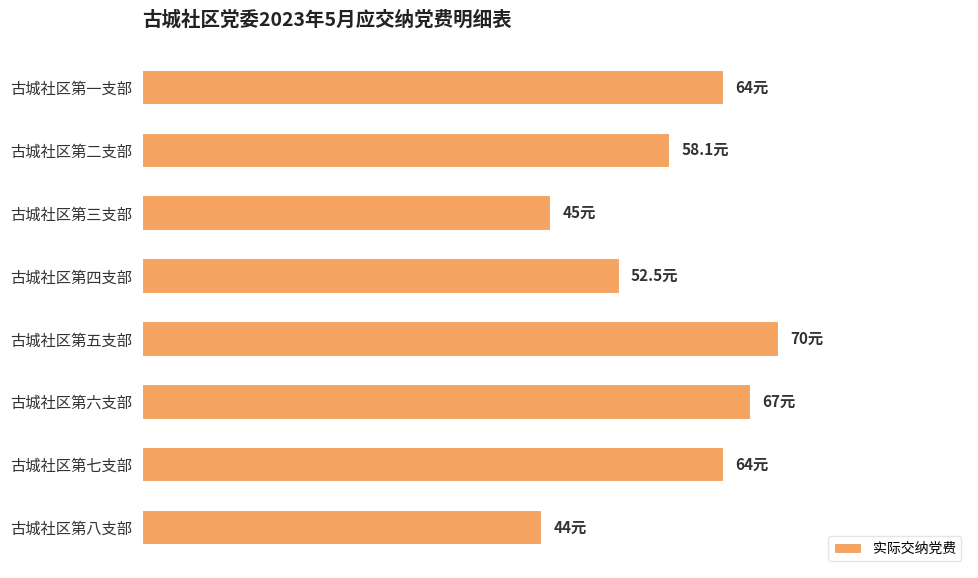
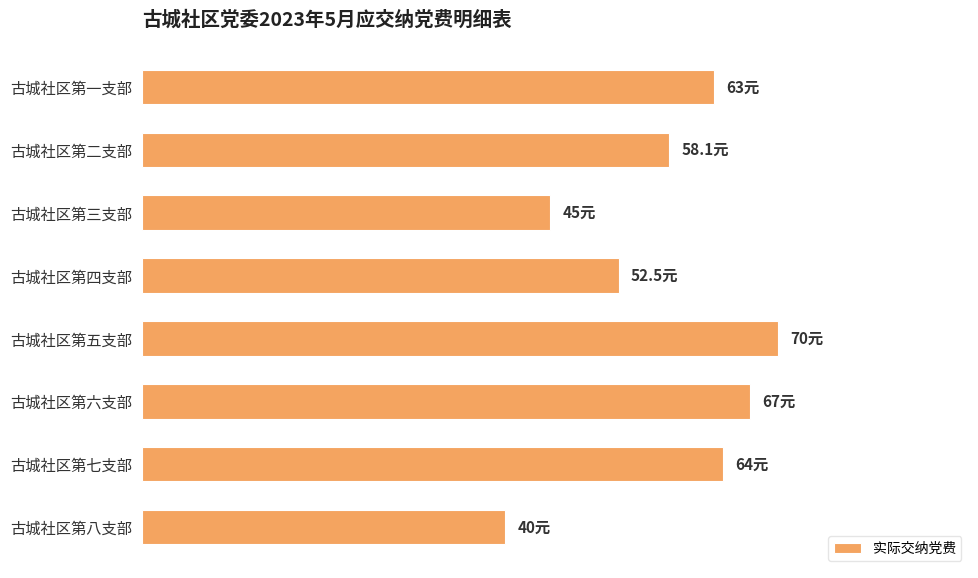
  {
-   "古城社区第一支部": "64元",
+   "古城社区第一支部": "63元",
    "古城社区第二支部": "58.1元",
    "古城社区第三支部": "45元",
    "古城社区第四支部": "52.5元",
    "古城社区第五支部": "70元",
    "古城社区第六支部": "67元",
    "古城社区第七支部": "64元",
-   "古城社区第八支部": "44元"
+   "古城社区第八支部": "40元"
  }
